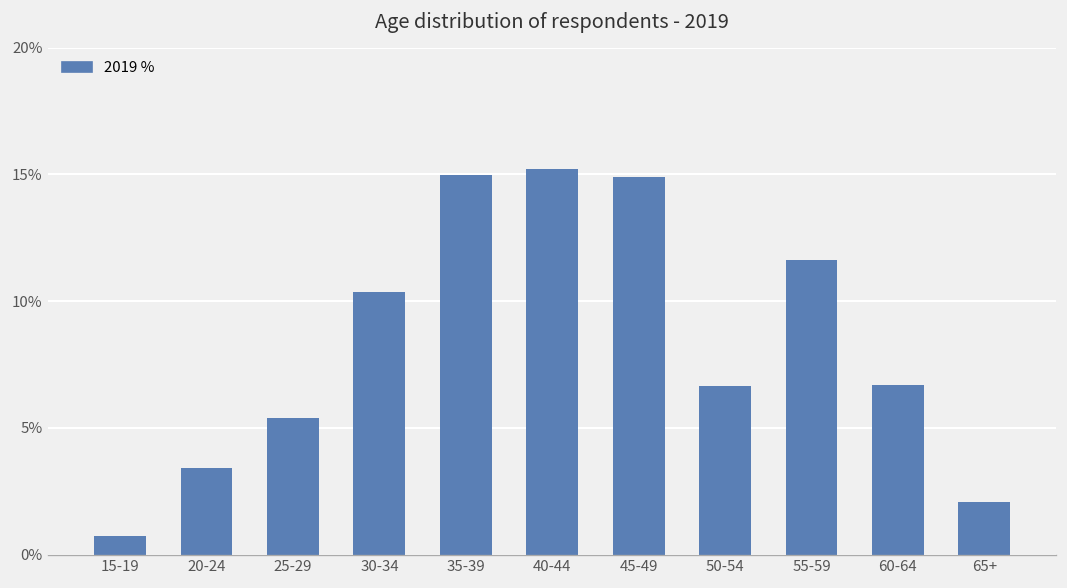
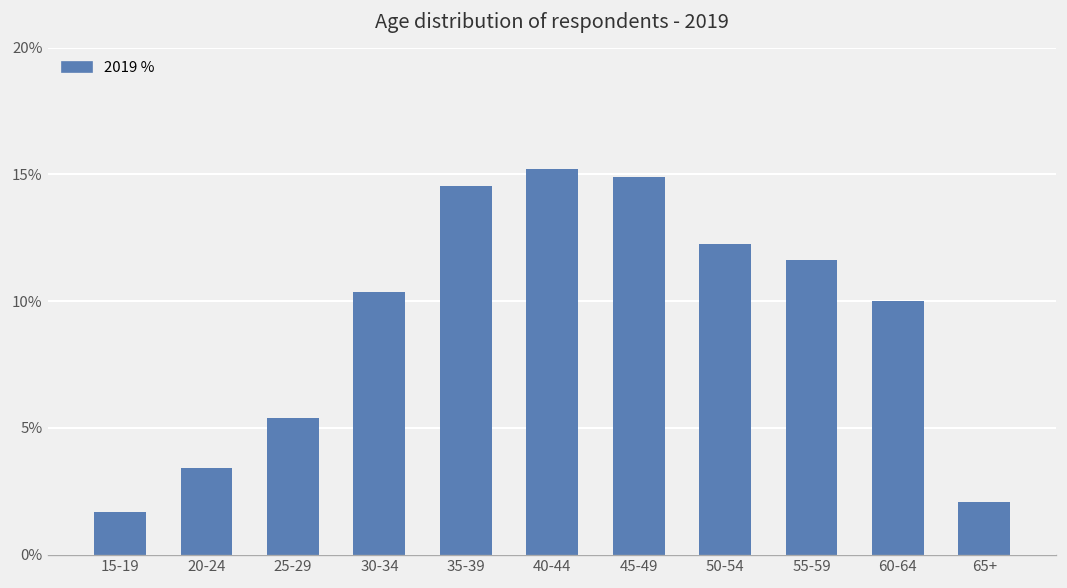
  {
-   "15-19": "0.8%",
+   "15-19": "1.7%",
    "20-24": "3.4%",
    "25-29": "5.4%",
    "30-34": "10.4%",
-   "35-39": "15.0%",
+   "35-39": "14.5%",
    "40-44": "15.2%",
    "45-49": "14.9%",
-   "50-54": "6.7%",
+   "50-54": "12.3%",
    "55-59": "11.6%",
-   "60-64": "6.7%",
+   "60-64": "10.0%",
    "65+": "2.1%"
  }
